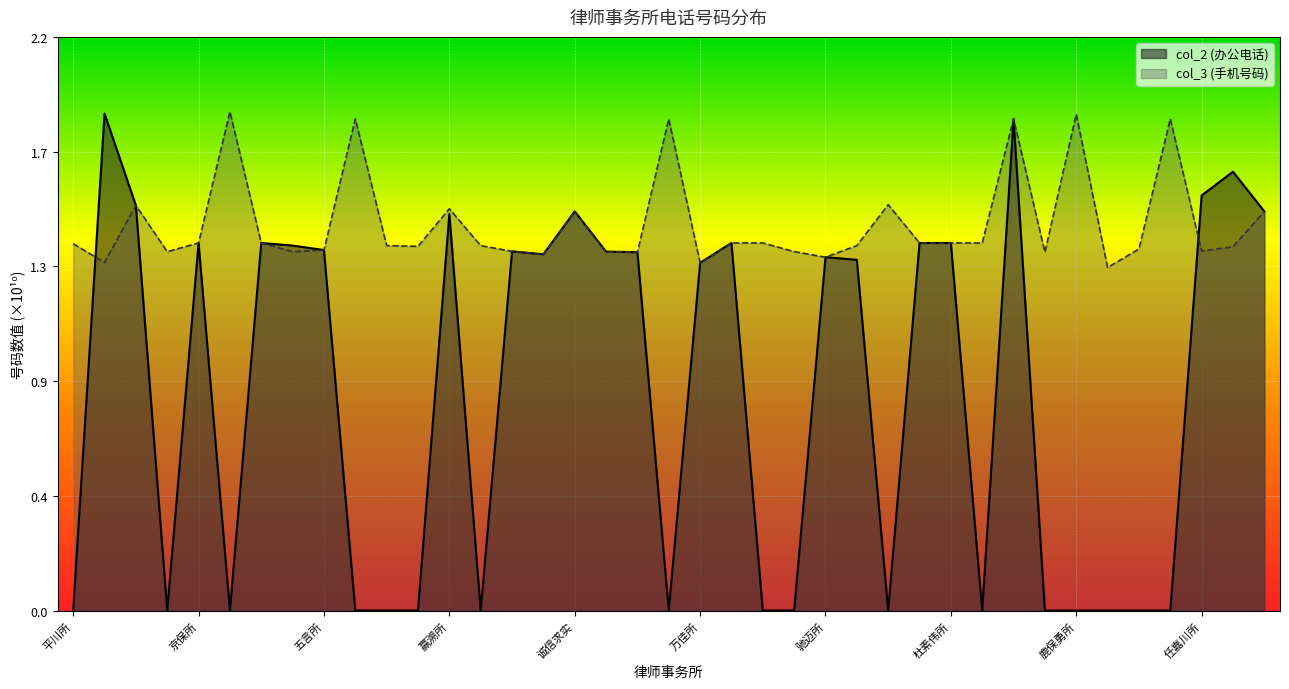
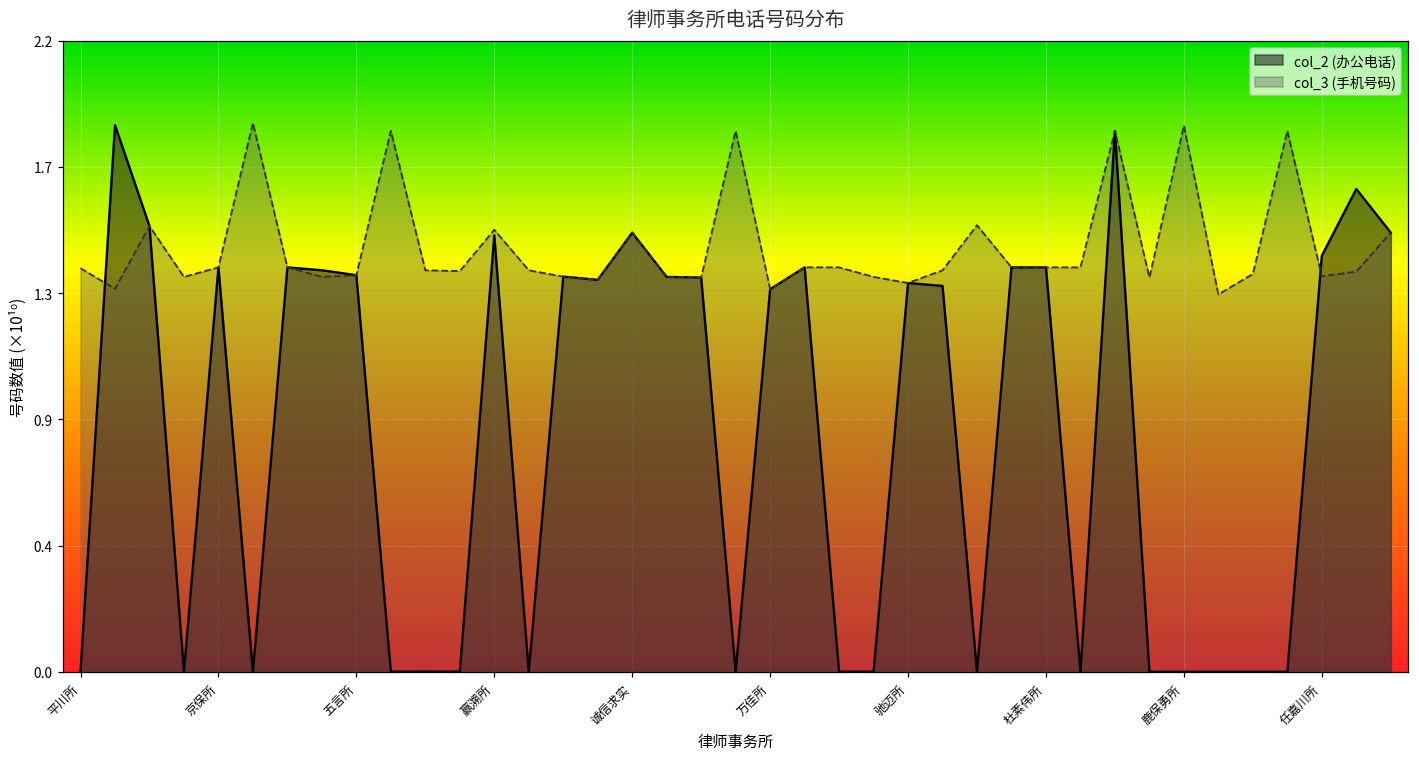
  {
    "col_2 (办公电话)": {
      "平川所": 0.00,
      "赢溯所": 1.50,
      "鹿保勇所": 0.00,
-     "任嘉川所": 1.57
+     "任嘉川所": 1.43
    },
    "col_3 (手机号码)": {
      "平川所": 1.39,
      "赢溯所": 1.52,
      "鹿保勇所": 1.88,
      "任嘉川所": 1.36
    }
  }
